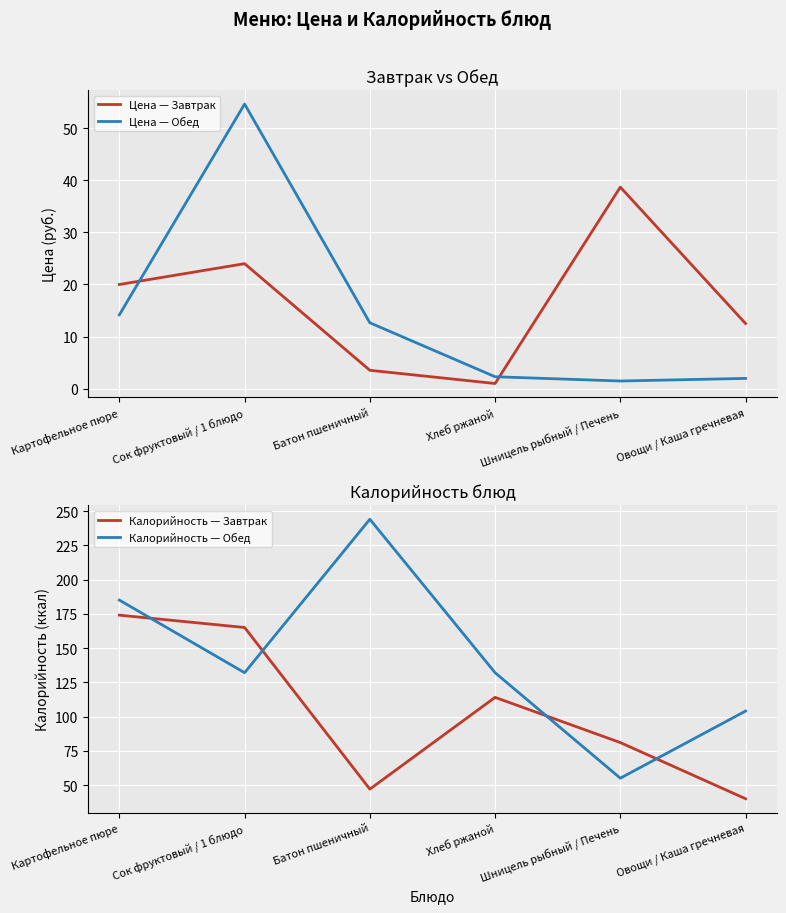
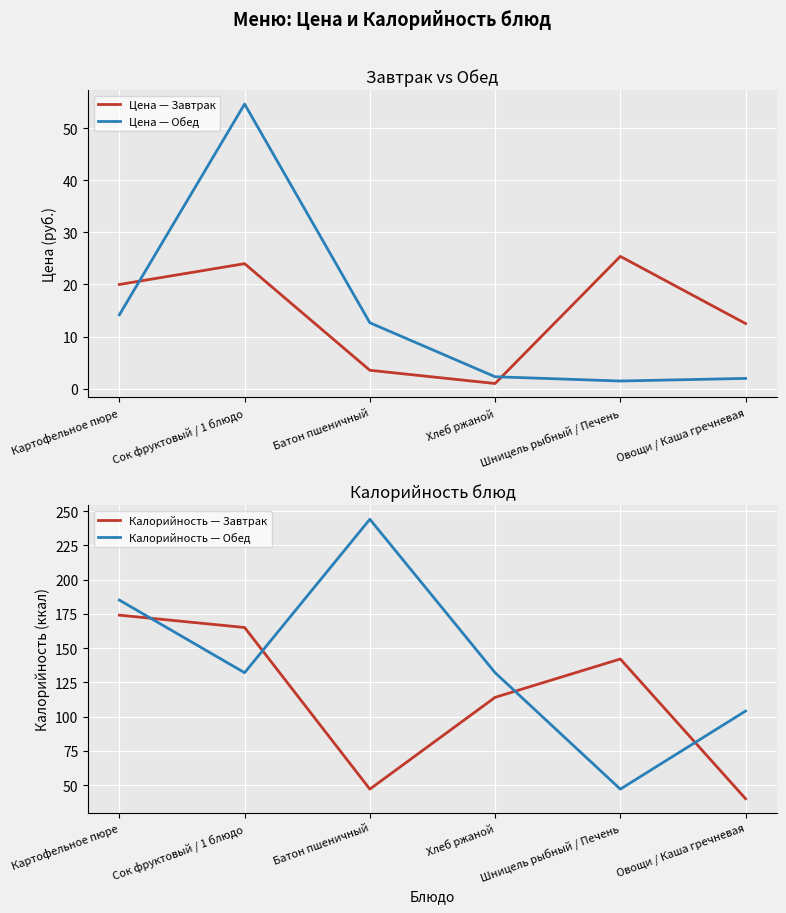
  {
    "Завтрак vs Обед": {
      "Цена — Завтрак": {
        "Картофельное пюре": 20,
        "Сок фруктовый / 1 блюдо": 24,
        "Батон пшеничный": 4,
        "Хлеб ржаной": 1,
-       "Шницель рыбный / Печень": 39,
+       "Шницель рыбный / Печень": 25,
        "Овощи / Каша гречневая": 13
      },
      "Цена — Обед": {
        "Картофельное пюре": 14,
        "Сок фруктовый / 1 блюдо": 55,
        "Батон пшеничный": 13,
        "Хлеб ржаной": 2,
        "Шницель рыбный / Печень": 1,
        "Овощи / Каша гречневая": 2
      }
    },
    "Калорийность блюд": {
      "Калорийность — Завтрак": {
        "Картофельное пюре": 174,
        "Сок фруктовый / 1 блюдо": 165,
        "Батон пшеничный": 47,
        "Хлеб ржаной": 114,
-       "Шницель рыбный / Печень": 81,
+       "Шницель рыбный / Печень": 142,
        "Овощи / Каша гречневая": 40
      },
      "Калорийность — Обед": {
        "Картофельное пюре": 185,
        "Сок фруктовый / 1 блюдо": 132,
        "Батон пшеничный": 244,
        "Хлеб ржаной": 132,
-       "Шницель рыбный / Печень": 55,
+       "Шницель рыбный / Печень": 47,
        "Овощи / Каша гречневая": 104
      }
    }
  }
